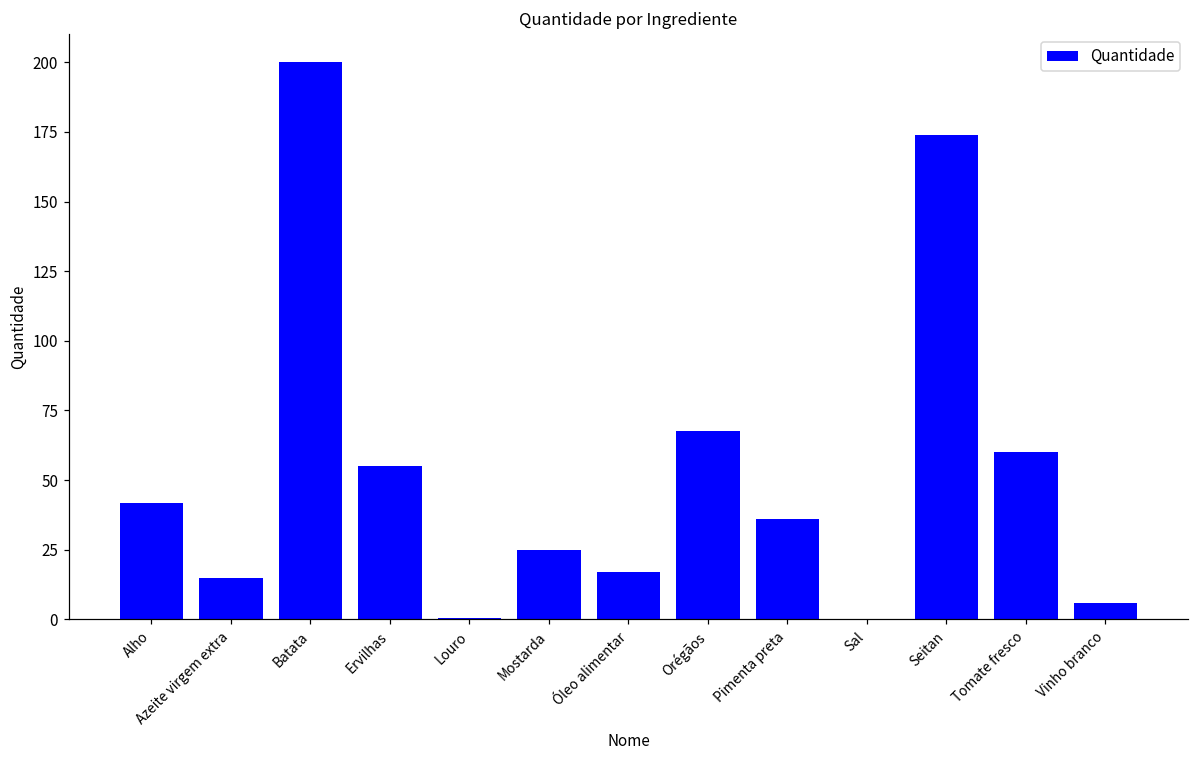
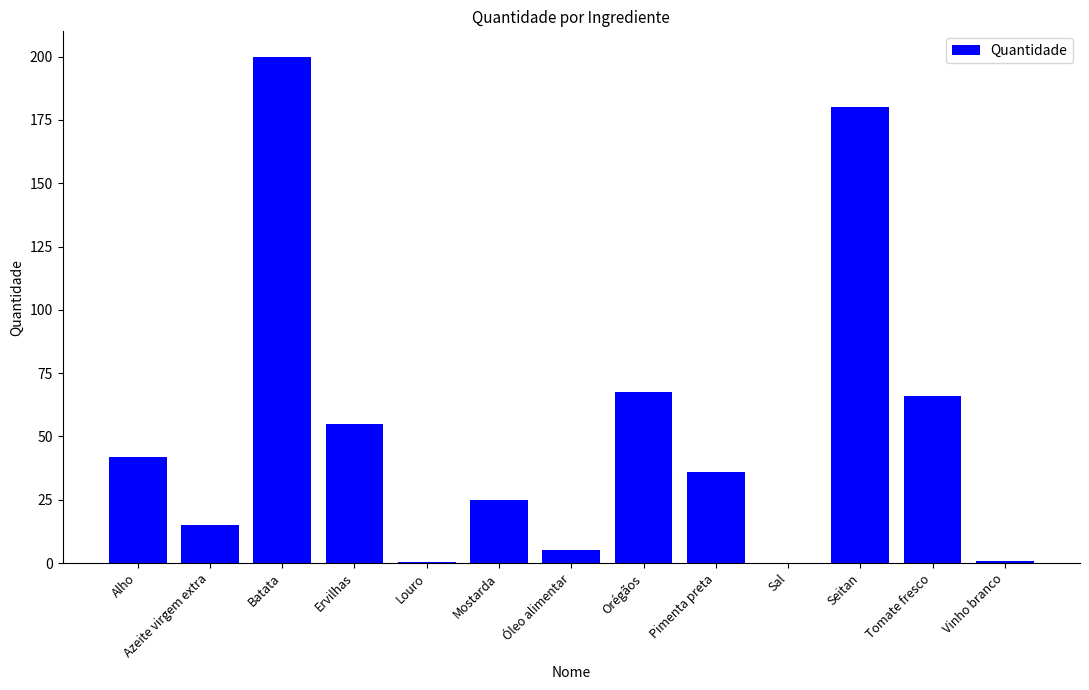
  {
    "Alho": 42,
    "Azeite virgem extra": 15,
    "Batata": 200,
    "Ervilhas": 55,
    "Mostarda": 25,
-   "Óleo alimentar": 17,
+   "Óleo alimentar": 5,
    "Orégãos": 68,
    "Pimenta preta": 36,
-   "Seitan": 174,
-   "Tomate fresco": 60,
-   "Vinho branco": 6
+   "Seitan": 180,
+   "Tomate fresco": 66,
+   "Vinho branco": 1
  }
